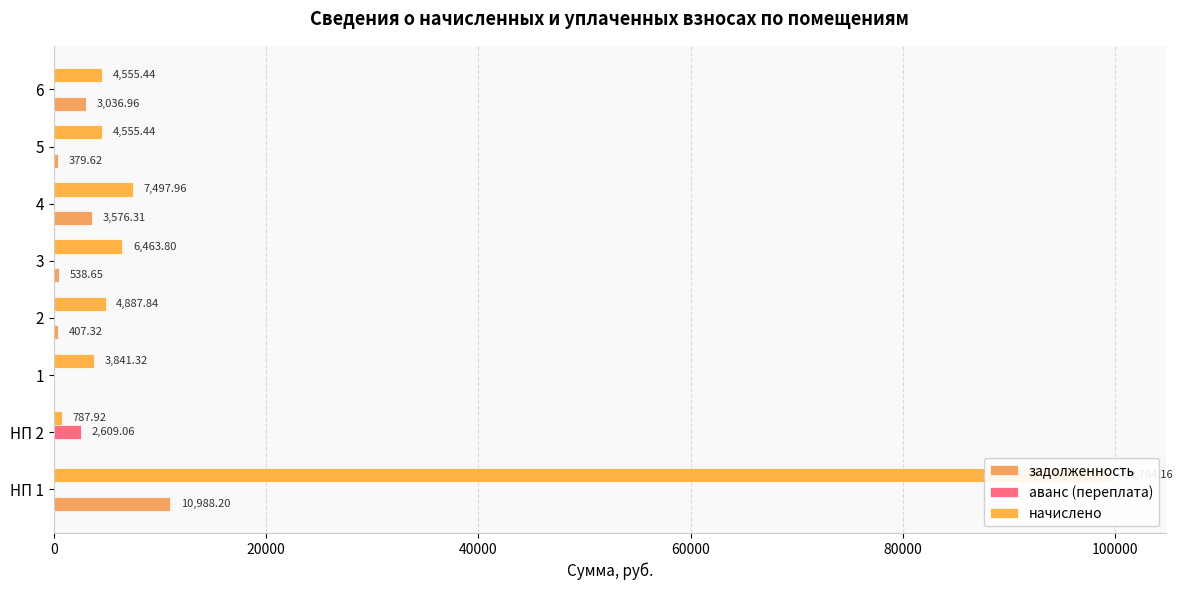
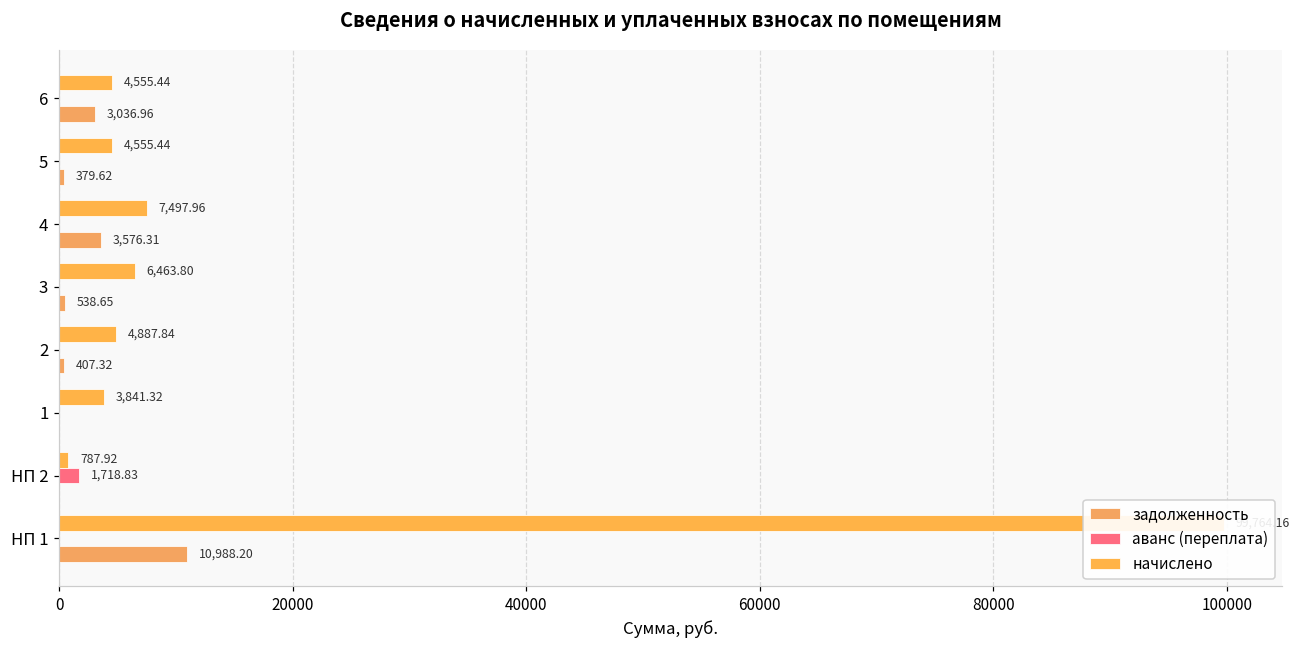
  {
    "аванс (переплата)": {
-     "НП 2": "2,609.06"
+     "НП 2": "1,718.83"
    }
  }
